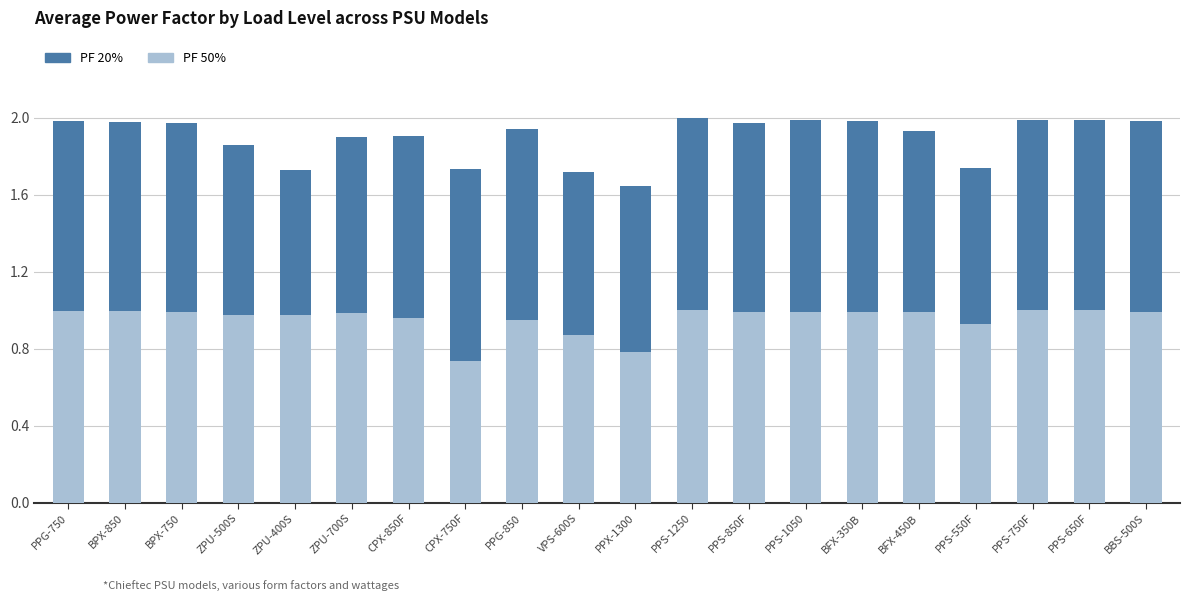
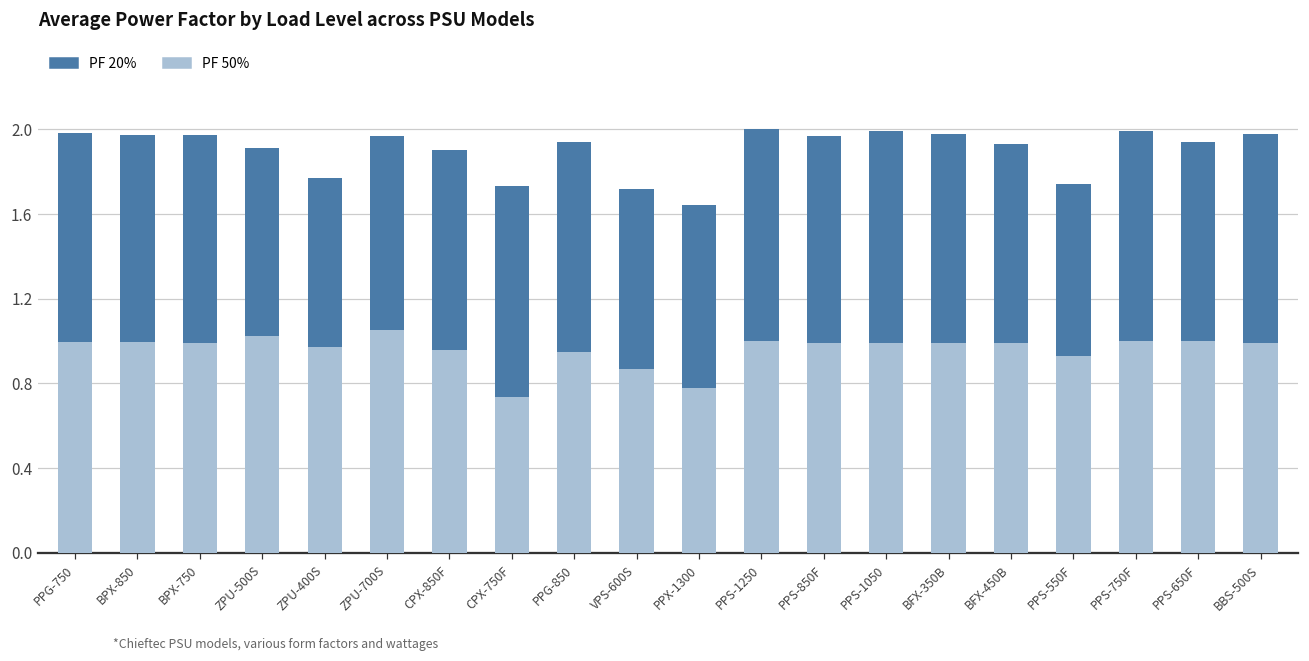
  {
    "PF 50%": {
      "PPG-750": 1.00,
      "BPX-850": 0.99,
      "BPX-750": 0.99,
-     "ZPU-500S": 0.98,
+     "ZPU-500S": 1.03,
      "ZPU-400S": 0.97,
-     "ZPU-700S": 0.98,
+     "ZPU-700S": 1.05,
      "CPX-850F": 0.96,
      "CPX-750F": 0.74,
      "PPG-850": 0.95,
      "VPS-600S": 0.87,
      "PPX-1300": 0.78,
      "PPS-1250": 1.00,
      "PPS-850F": 0.99,
      "PPS-1050": 0.99,
      "BFX-350B": 0.99,
      "BFX-450B": 0.99,
      "PPS-550F": 0.93,
      "PPS-750F": 1.00,
      "PPS-650F": 1.00,
      "BBS-500S": 0.99
    },
    "PF 20%": {
      "PPG-750": 0.99,
      "BPX-850": 0.98,
      "BPX-750": 0.98,
      "ZPU-500S": 0.88,
-     "ZPU-400S": 0.75,
+     "ZPU-400S": 0.80,
      "ZPU-700S": 0.92,
      "CPX-850F": 0.95,
      "CPX-750F": 0.99,
      "PPG-850": 0.99,
      "VPS-600S": 0.85,
      "PPX-1300": 0.86,
      "PPS-1250": 1.00,
      "PPS-850F": 0.98,
      "PPS-1050": 1.00,
      "BFX-350B": 0.99,
      "BFX-450B": 0.94,
      "PPS-550F": 0.81,
      "PPS-750F": 0.99,
-     "PPS-650F": 0.99,
+     "PPS-650F": 0.94,
      "BBS-500S": 0.99
    }
  }
